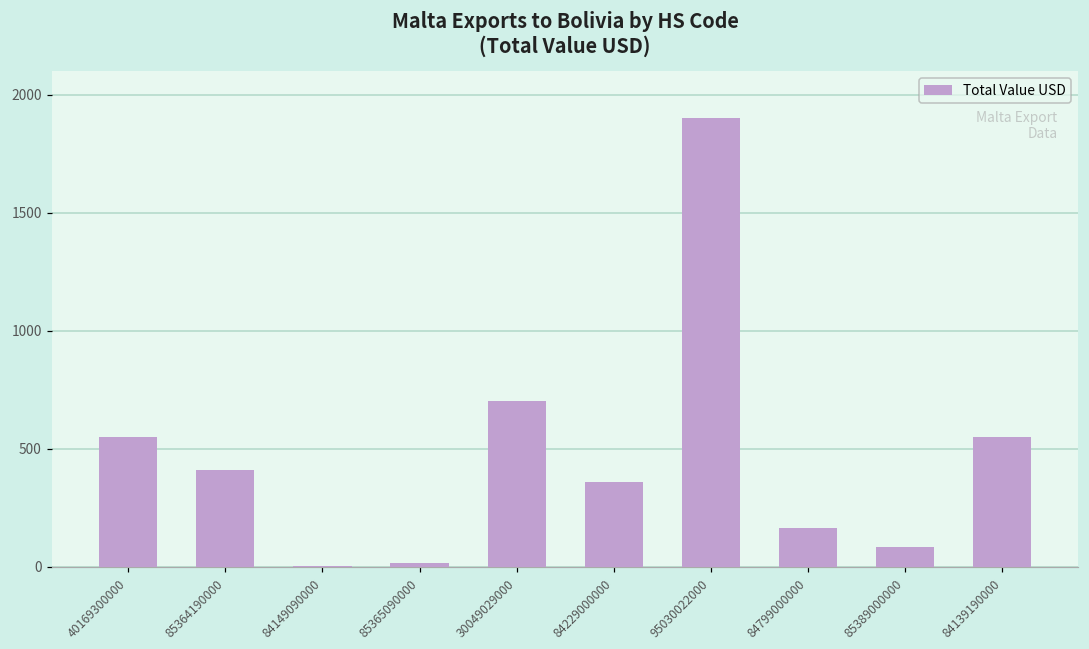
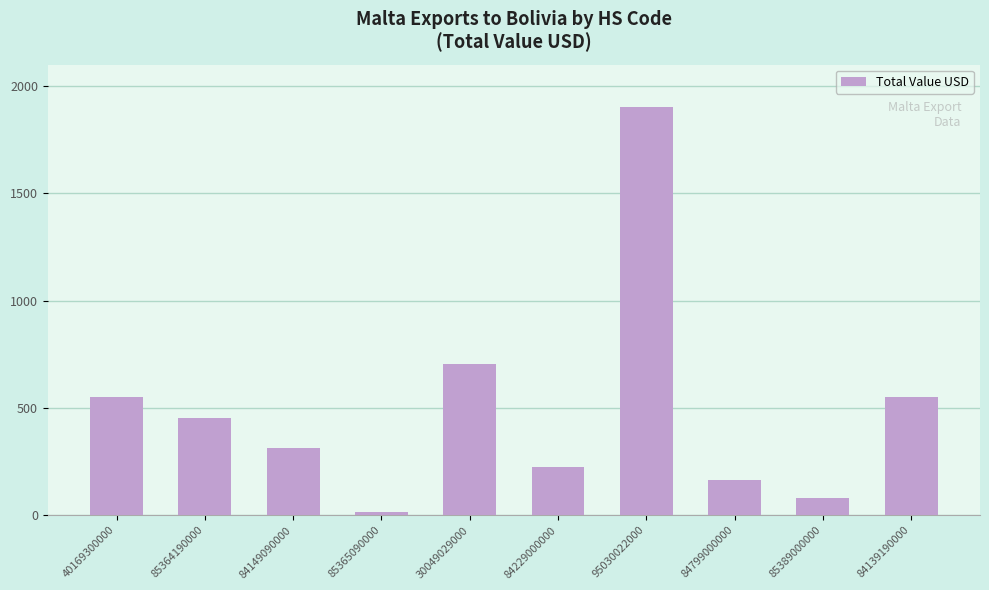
  {
    "40169300000": 550,
-   "85364190000": 410,
-   "84149090000": 0,
+   "85364190000": 450,
+   "84149090000": 310,
    "85365090000": 10,
    "30049029000": 700,
-   "84229000000": 360,
+   "84229000000": 230,
    "95030022000": 1900,
    "84799000000": 160,
    "85389000000": 80,
    "84139190000": 550
  }
